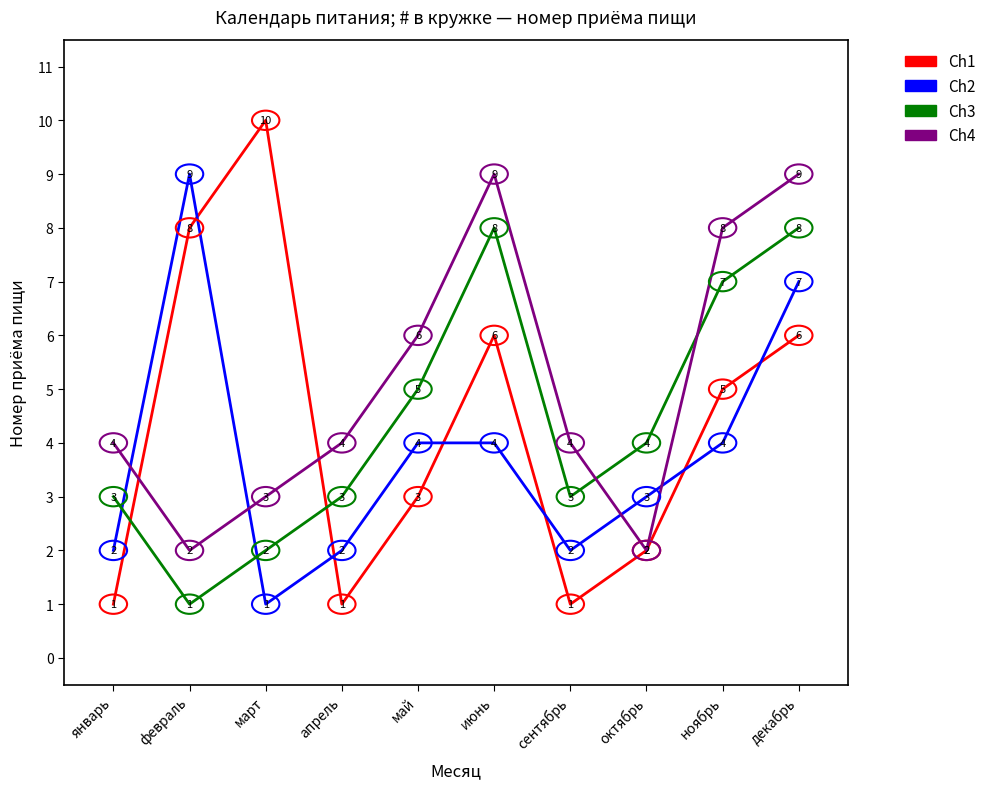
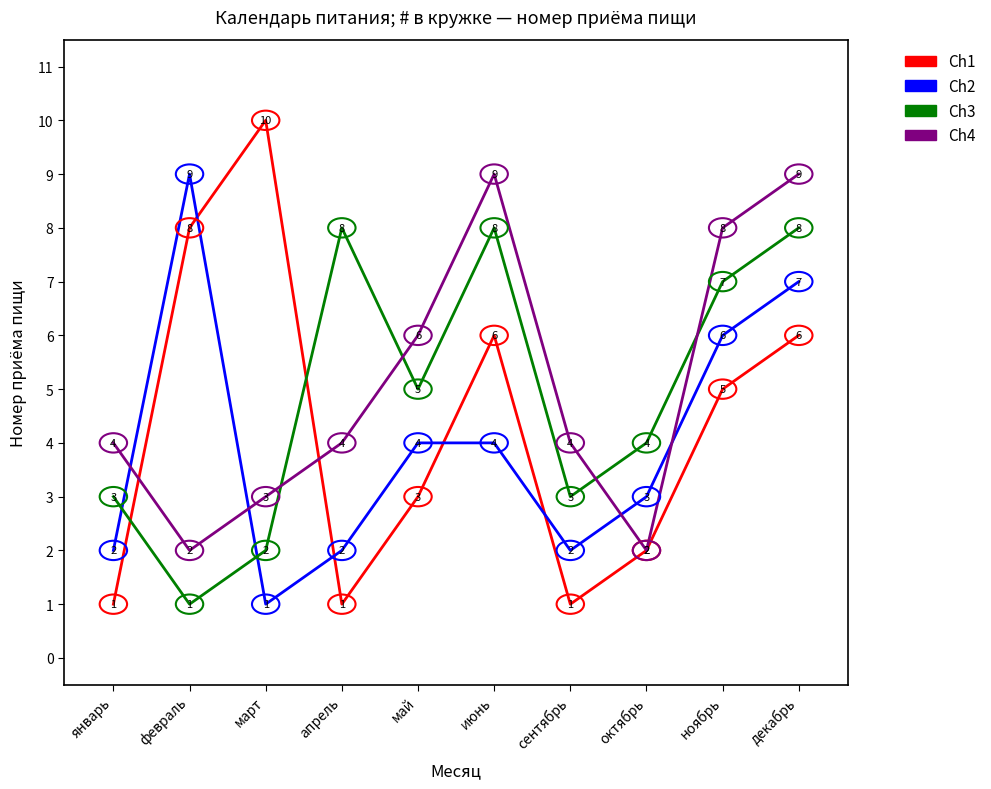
  {
    "Ch1": {
      "январь": 1,
      "февраль": 8,
      "март": 10,
      "апрель": 1,
      "май": 3,
      "июнь": 6,
      "сентябрь": 1,
      "ноябрь": 5,
      "декабрь": 6
    },
    "Ch2": {
      "январь": 2,
      "февраль": 9,
      "март": 1,
      "апрель": 2,
      "май": 4,
      "июнь": 4,
      "сентябрь": 2,
      "октябрь": 3,
-     "ноябрь": 4,
+     "ноябрь": 6,
      "декабрь": 7
    },
    "Ch3": {
      "январь": 3,
      "февраль": 1,
      "март": 2,
-     "апрель": 3,
+     "апрель": 8,
      "май": 5,
      "июнь": 8,
      "сентябрь": 3,
      "октябрь": 4,
      "ноябрь": 7,
      "декабрь": 8
    },
    "Ch4": {
      "январь": 4,
      "февраль": 2,
      "март": 3,
      "апрель": 4,
      "май": 6,
      "июнь": 9,
      "сентябрь": 4,
      "ноябрь": 8,
      "декабрь": 9
    }
  }
